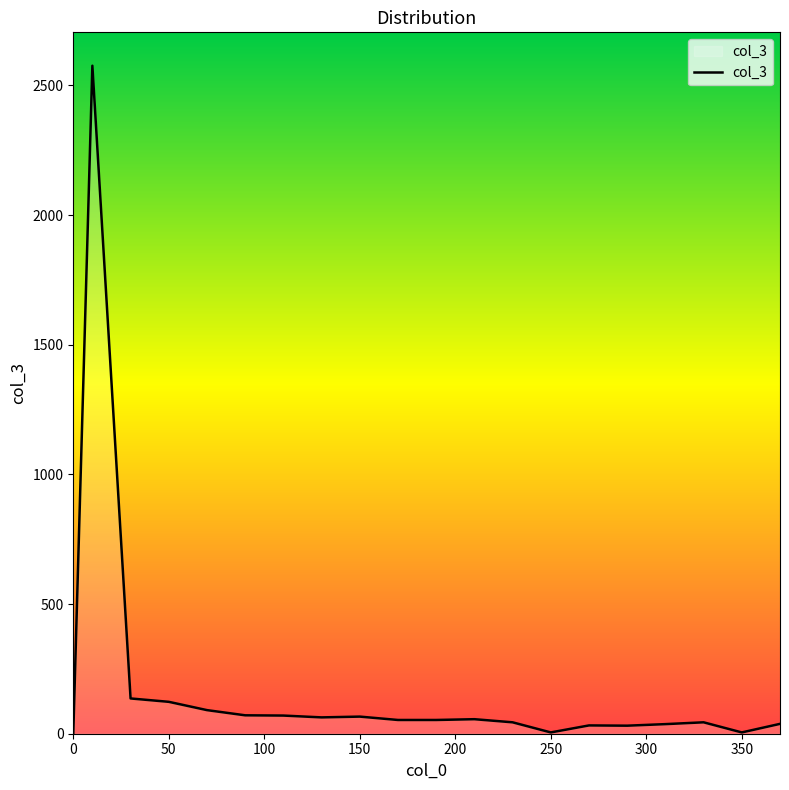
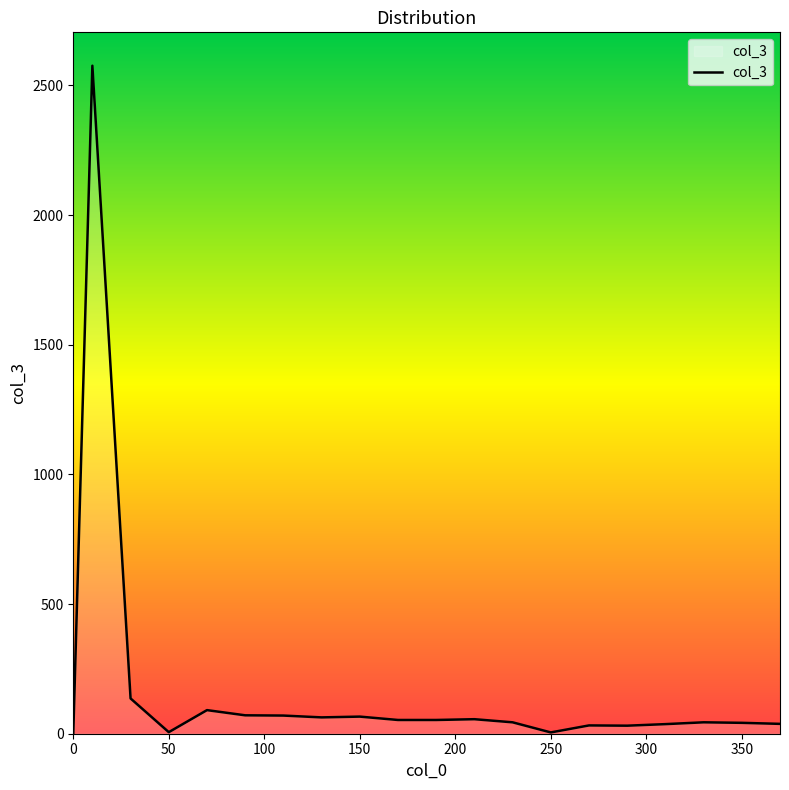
  {
    "0": 0,
-   "50": 120,
+   "50": 10,
    "150": 70,
    "250": 10,
-   "350": 10
+   "350": 40
  }
